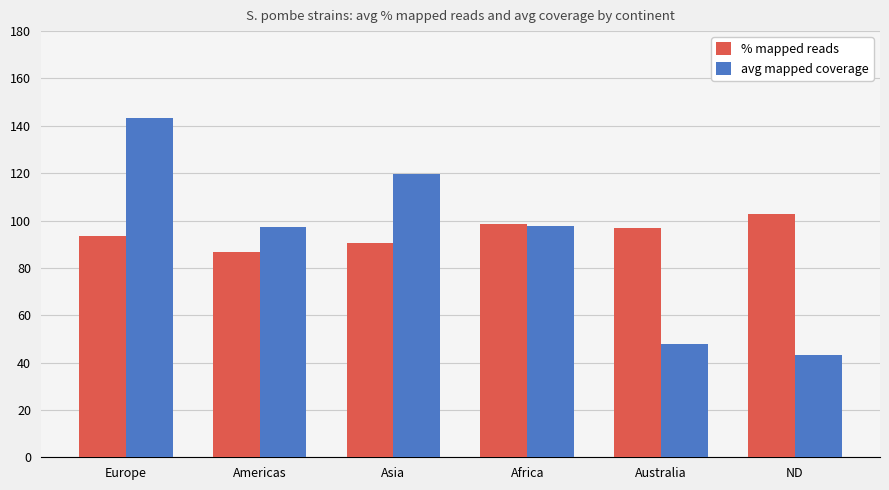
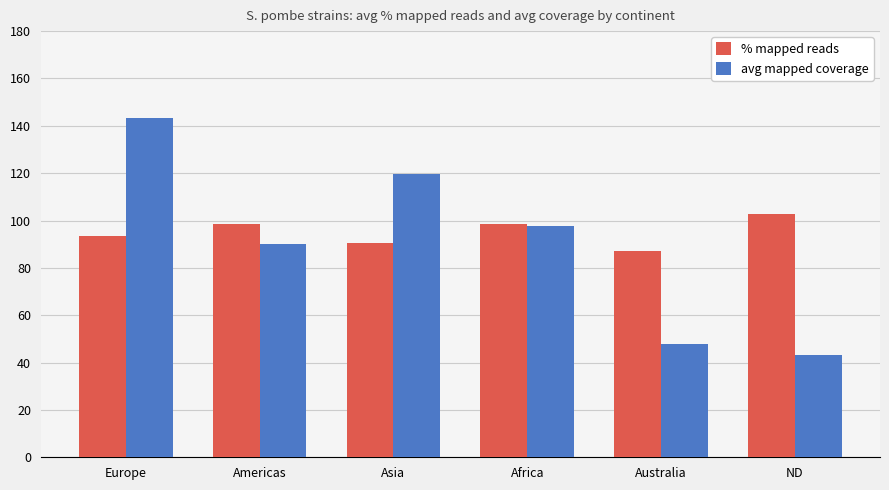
  {
    "% mapped reads": {
      "Europe": 93,
-     "Americas": 87,
+     "Americas": 99,
      "Asia": 91,
      "Africa": 98,
-     "Australia": 97,
+     "Australia": 87,
      "ND": 103
    },
    "avg mapped coverage": {
      "Europe": 144,
-     "Americas": 97,
+     "Americas": 90,
      "Asia": 120,
      "Africa": 98,
      "Australia": 48,
      "ND": 43
    }
  }
